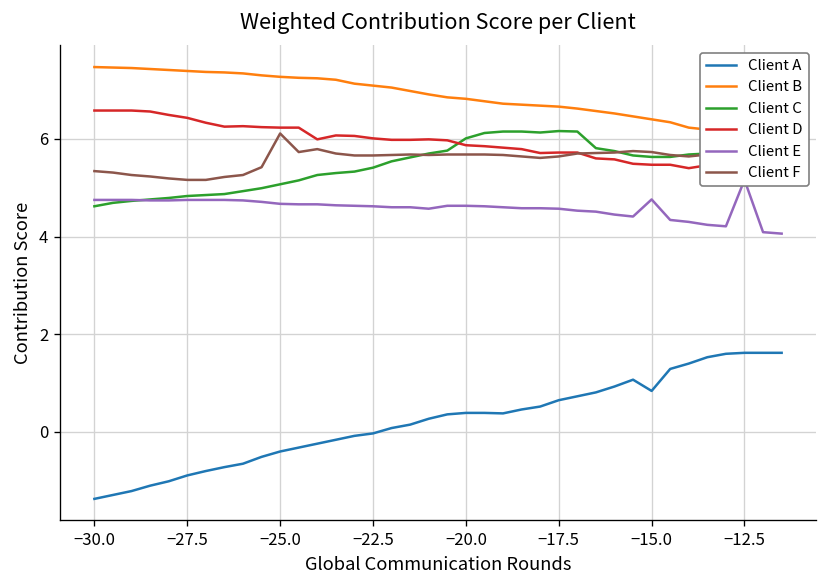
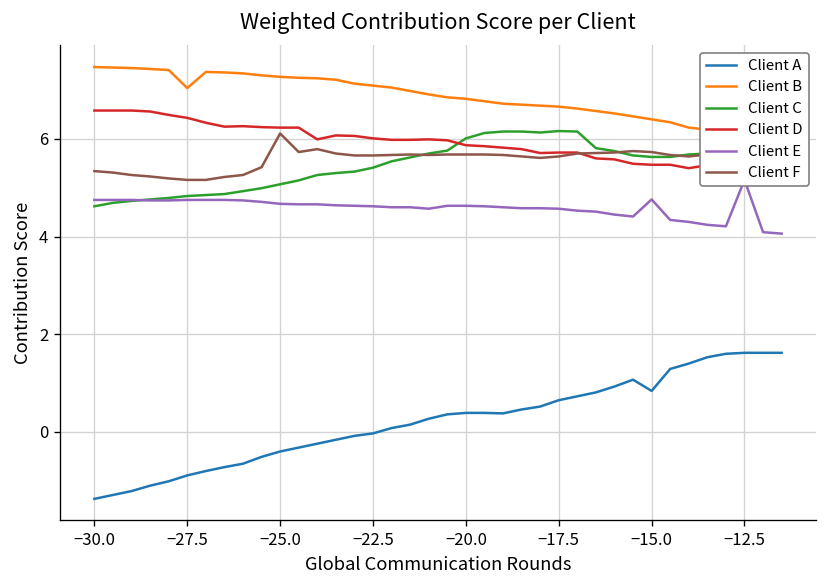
  {
    "Client A": {
      "−30.0": -1.4,
      "−27.5": -0.9,
      "−25.0": -0.4,
      "−22.5": 0.0,
      "−20.0": 0.4,
      "−17.5": 0.7,
      "−15.0": 0.8,
      "−12.5": 1.6
    },
    "Client B": {
      "−30.0": 7.5,
-     "−27.5": 7.4,
+     "−27.5": 7.0,
      "−25.0": 7.3,
      "−22.5": 7.1,
      "−20.0": 6.8,
      "−17.5": 6.7,
      "−15.0": 6.4
    },
    "Client C": {
      "−30.0": 4.6,
      "−27.5": 4.8,
      "−25.0": 5.1,
      "−22.5": 5.4,
      "−20.0": 6.0,
      "−17.5": 6.2,
      "−15.0": 5.6
    },
    "Client D": {
      "−30.0": 6.6,
      "−27.5": 6.4,
      "−25.0": 6.2,
      "−22.5": 6.0,
      "−20.0": 5.9,
      "−17.5": 5.7,
      "−15.0": 5.5
    },
    "Client E": {
      "−30.0": 4.8,
      "−27.5": 4.8,
      "−25.0": 4.7,
      "−22.5": 4.6,
      "−20.0": 4.6,
      "−17.5": 4.6,
      "−15.0": 4.8
    },
    "Client F": {
      "−30.0": 5.3,
      "−27.5": 5.2,
      "−25.0": 6.1,
      "−22.5": 5.7,
      "−20.0": 5.7,
      "−17.5": 5.6,
      "−15.0": 5.7
    }
  }
